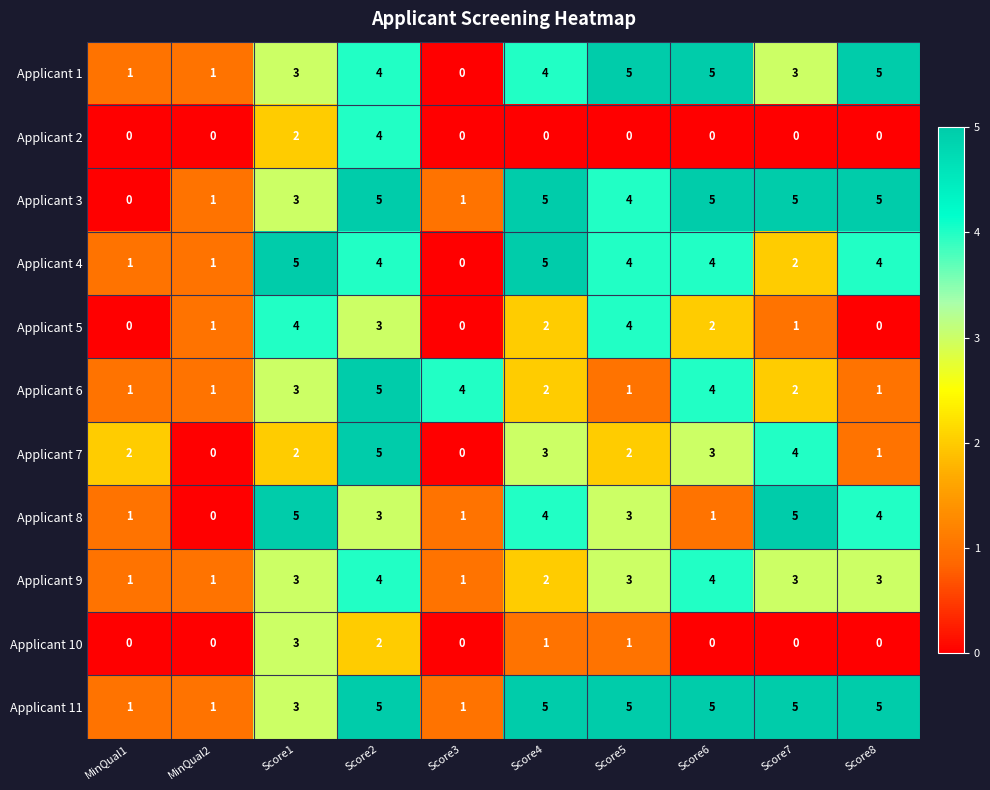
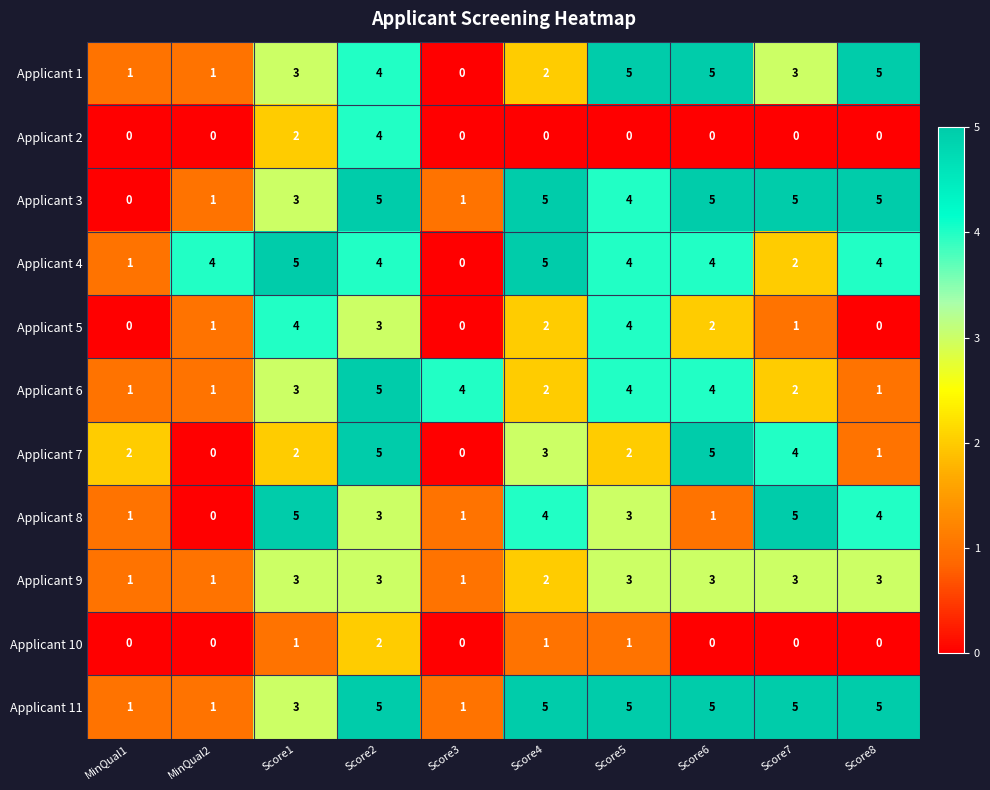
  {
    "Applicant 1": {
      "MinQual1": 1,
      "MinQual2": 1,
      "Score1": 3,
      "Score2": 4,
      "Score3": 0,
-     "Score4": 4,
+     "Score4": 2,
      "Score5": 5,
      "Score6": 5,
      "Score7": 3,
      "Score8": 5
    },
    "Applicant 2": {
      "MinQual1": 0,
      "MinQual2": 0,
      "Score1": 2,
      "Score2": 4,
      "Score3": 0,
      "Score4": 0,
      "Score5": 0,
      "Score6": 0,
      "Score7": 0,
      "Score8": 0
    },
    "Applicant 3": {
      "MinQual1": 0,
      "MinQual2": 1,
      "Score1": 3,
      "Score2": 5,
      "Score3": 1,
      "Score4": 5,
      "Score5": 4,
      "Score6": 5,
      "Score7": 5,
      "Score8": 5
    },
    "Applicant 4": {
      "MinQual1": 1,
-     "MinQual2": 1,
+     "MinQual2": 4,
      "Score1": 5,
      "Score2": 4,
      "Score3": 0,
      "Score4": 5,
      "Score5": 4,
      "Score6": 4,
      "Score7": 2,
      "Score8": 4
    },
    "Applicant 5": {
      "MinQual1": 0,
      "MinQual2": 1,
      "Score1": 4,
      "Score2": 3,
      "Score3": 0,
      "Score4": 2,
      "Score5": 4,
      "Score6": 2,
      "Score7": 1,
      "Score8": 0
    },
    "Applicant 6": {
      "MinQual1": 1,
      "MinQual2": 1,
      "Score1": 3,
      "Score2": 5,
      "Score3": 4,
      "Score4": 2,
-     "Score5": 1,
+     "Score5": 4,
      "Score6": 4,
      "Score7": 2,
      "Score8": 1
    },
    "Applicant 7": {
      "MinQual1": 2,
      "MinQual2": 0,
      "Score1": 2,
      "Score2": 5,
      "Score3": 0,
      "Score4": 3,
      "Score5": 2,
-     "Score6": 3,
+     "Score6": 5,
      "Score7": 4,
      "Score8": 1
    },
    "Applicant 8": {
      "MinQual1": 1,
      "MinQual2": 0,
      "Score1": 5,
      "Score2": 3,
      "Score3": 1,
      "Score4": 4,
      "Score5": 3,
      "Score6": 1,
      "Score7": 5,
      "Score8": 4
    },
    "Applicant 9": {
      "MinQual1": 1,
      "MinQual2": 1,
      "Score1": 3,
-     "Score2": 4,
+     "Score2": 3,
      "Score3": 1,
      "Score4": 2,
      "Score5": 3,
-     "Score6": 4,
+     "Score6": 3,
      "Score7": 3,
      "Score8": 3
    },
    "Applicant 10": {
      "MinQual1": 0,
      "MinQual2": 0,
-     "Score1": 3,
+     "Score1": 1,
      "Score2": 2,
      "Score3": 0,
      "Score4": 1,
      "Score5": 1,
      "Score6": 0,
      "Score7": 0,
      "Score8": 0
    },
    "Applicant 11": {
      "MinQual1": 1,
      "MinQual2": 1,
      "Score1": 3,
      "Score2": 5,
      "Score3": 1,
      "Score4": 5,
      "Score5": 5,
      "Score6": 5,
      "Score7": 5,
      "Score8": 5
    }
  }
